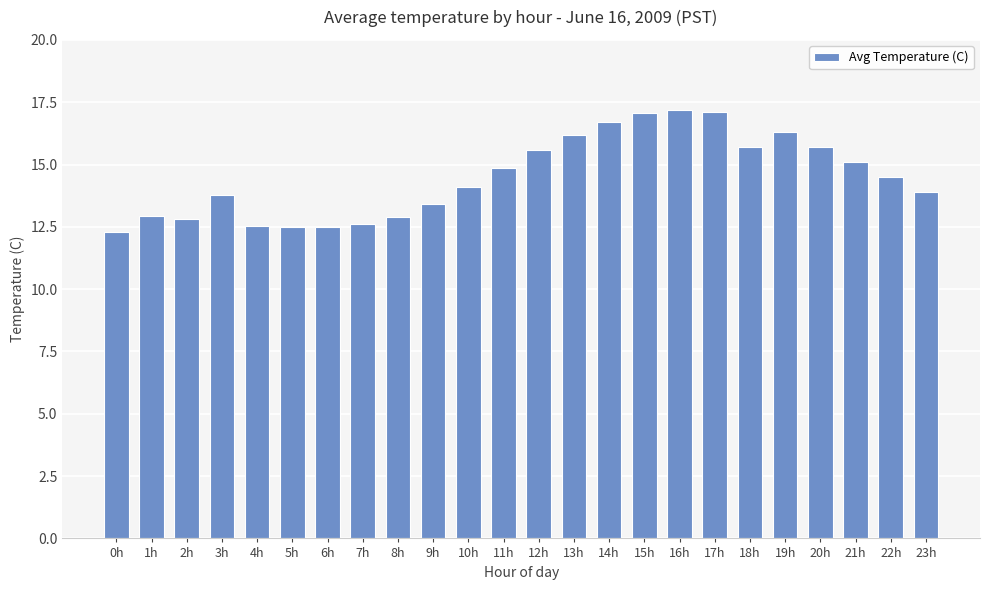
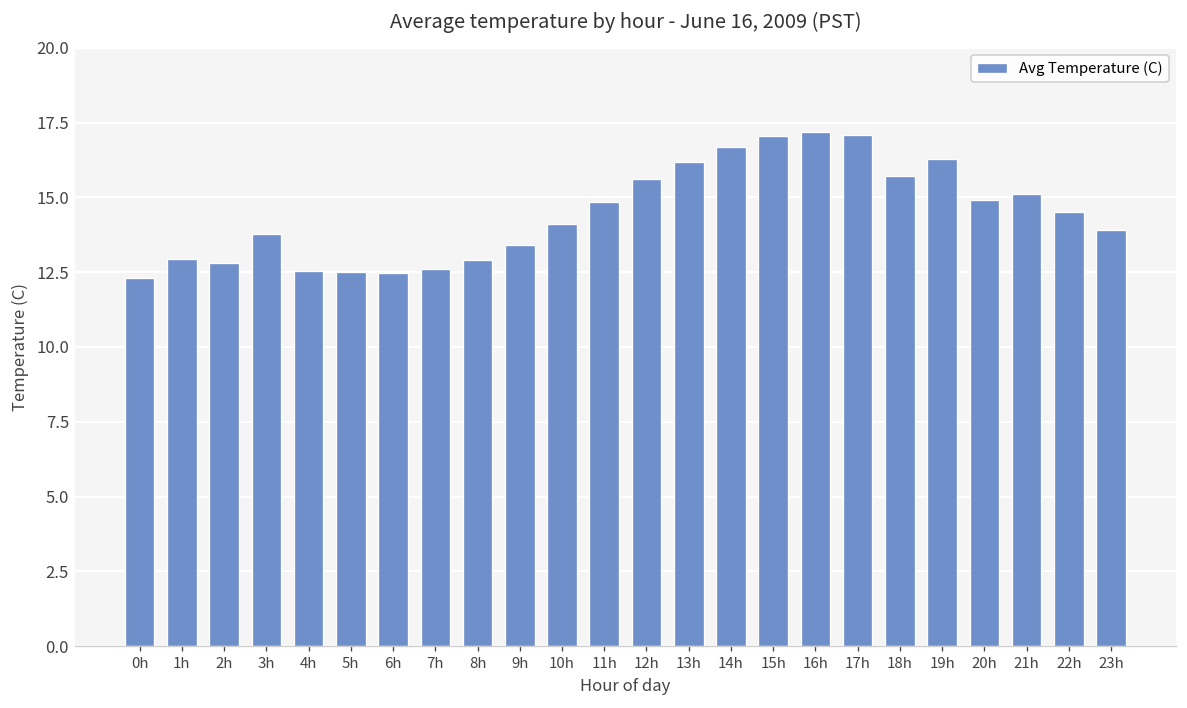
  {
    "0h": 12.3,
    "1h": 13.0,
    "2h": 12.8,
    "3h": 13.8,
    "4h": 12.6,
    "5h": 12.5,
    "6h": 12.5,
    "7h": 12.6,
    "8h": 12.9,
    "9h": 13.4,
    "10h": 14.1,
    "11h": 14.9,
    "12h": 15.6,
    "13h": 16.2,
    "14h": 16.7,
    "15h": 17.1,
    "16h": 17.2,
    "17h": 17.1,
    "18h": 15.7,
    "19h": 16.3,
-   "20h": 15.7,
+   "20h": 14.9,
    "21h": 15.1,
    "22h": 14.5,
    "23h": 13.9
  }
